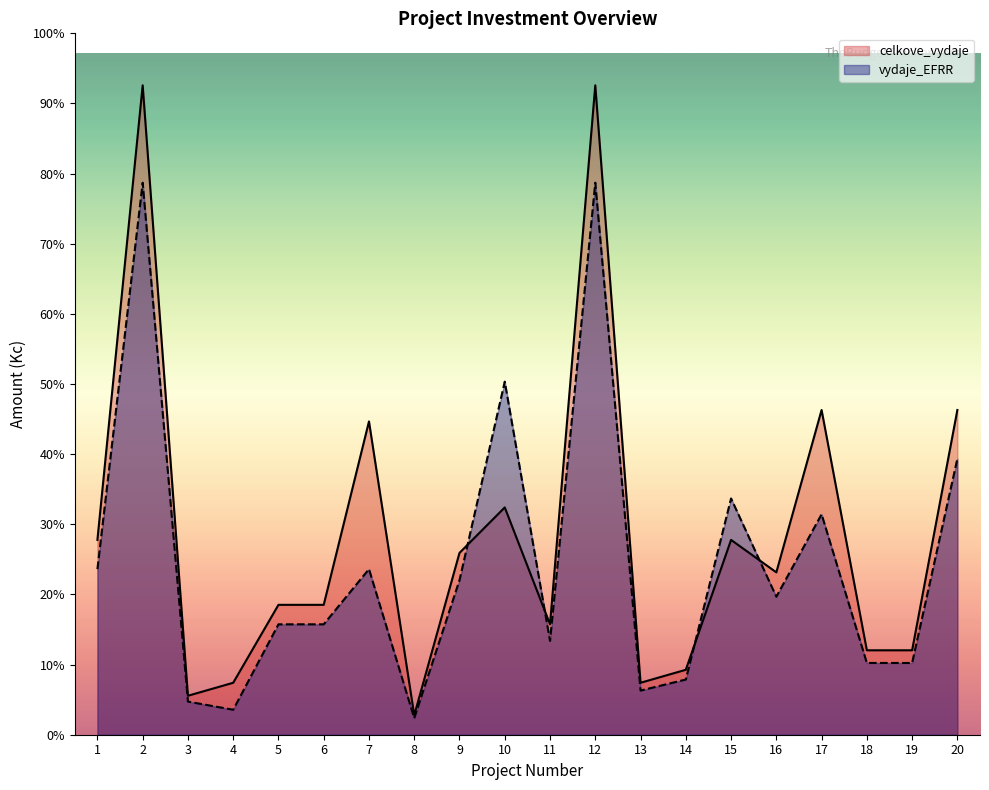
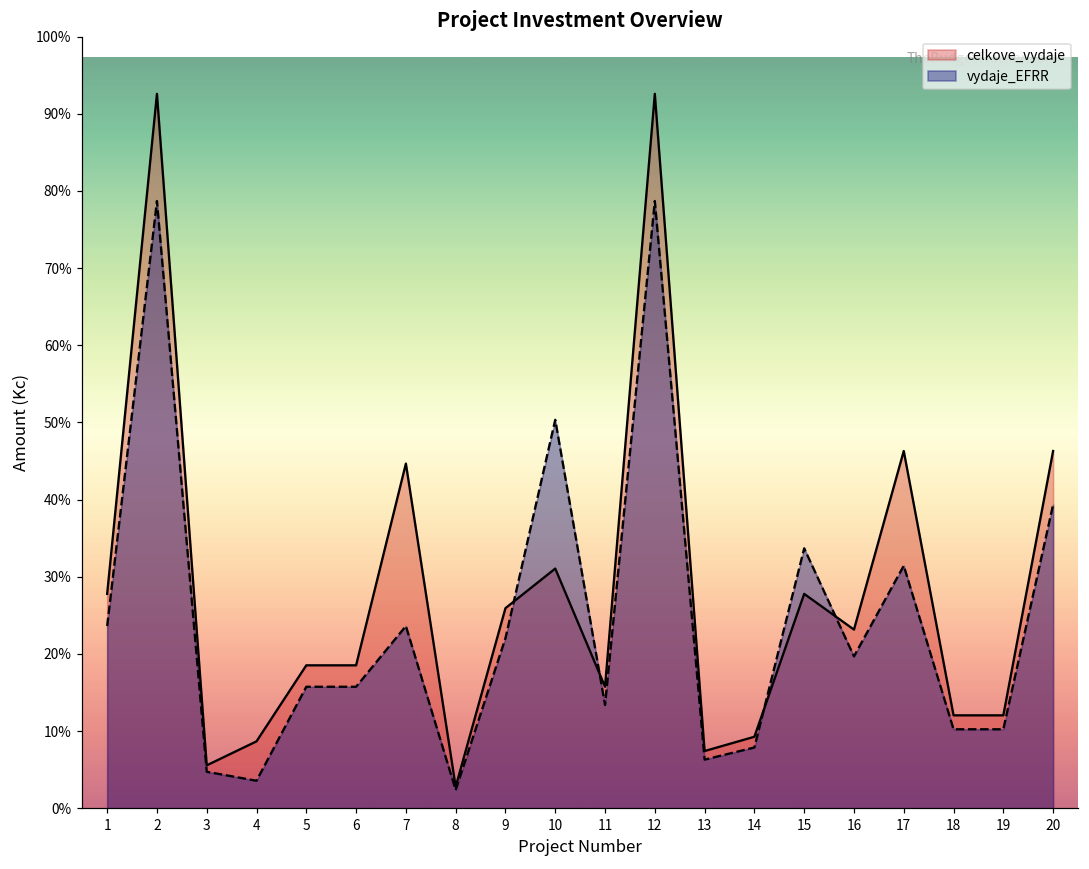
  {
    "celkove_vydaje": {
      "1": "28%",
      "2": "93%",
      "3": "6%",
-     "4": "7%",
+     "4": "9%",
      "5": "19%",
      "6": "19%",
      "7": "45%",
      "8": "3%",
      "9": "26%",
-     "10": "32%",
+     "10": "31%",
      "11": "16%",
      "12": "93%",
      "13": "7%",
      "14": "9%",
      "15": "28%",
      "16": "23%",
      "17": "46%",
      "18": "12%",
      "19": "12%",
      "20": "46%"
    },
    "vydaje_EFRR": {
      "1": "24%",
      "2": "79%",
      "3": "5%",
      "4": "4%",
      "5": "16%",
      "6": "16%",
      "7": "24%",
      "8": "2%",
      "9": "22%",
      "10": "50%",
      "11": "13%",
      "12": "79%",
      "13": "6%",
      "14": "8%",
      "15": "34%",
      "16": "20%",
      "17": "31%",
      "18": "10%",
      "19": "10%",
      "20": "39%"
    }
  }
